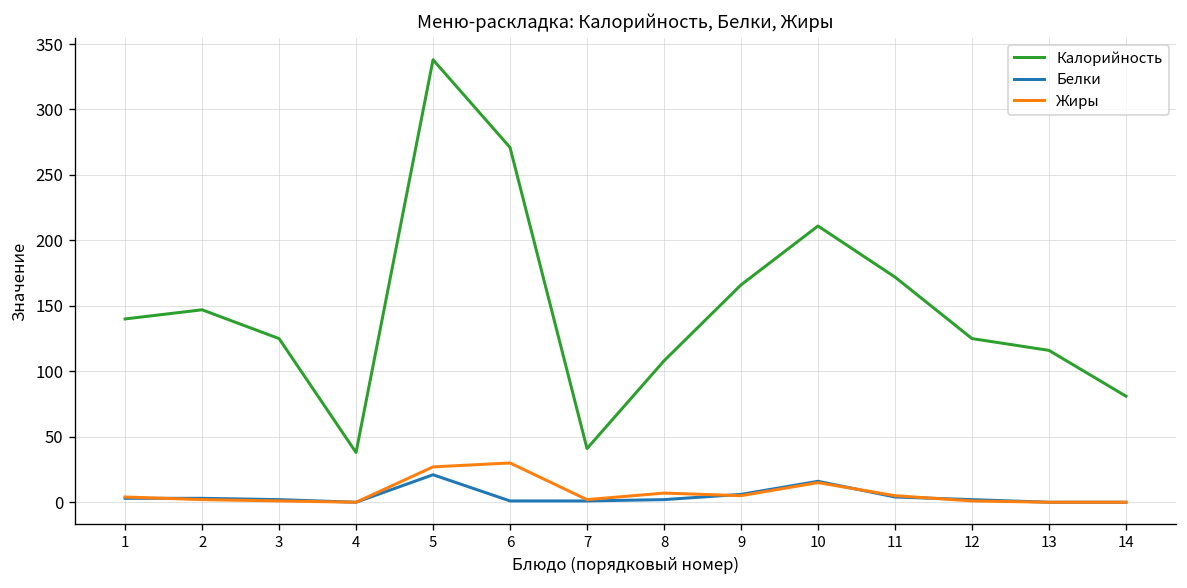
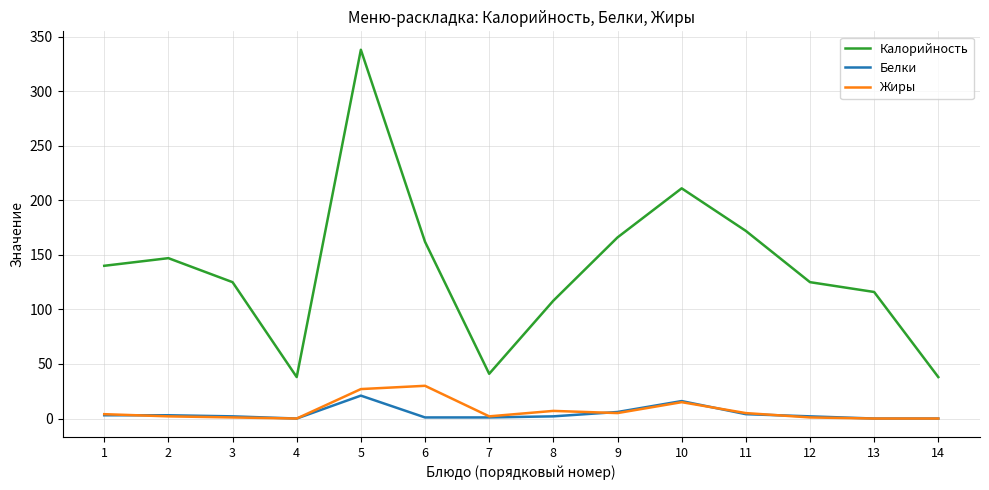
  {
    "Калорийность": {
      "1": 140,
      "2": 147,
      "3": 125,
      "4": 38,
      "5": 338,
-     "6": 271,
+     "6": 162,
      "7": 41,
      "8": 108,
      "9": 166,
      "10": 211,
      "11": 172,
      "12": 125,
      "13": 116,
-     "14": 81
+     "14": 38
    },
    "Белки": {
      "5": 21,
      "6": 1,
      "8": 2
    },
    "Жиры": {
      "5": 27,
      "6": 30,
      "8": 7
    }
  }
